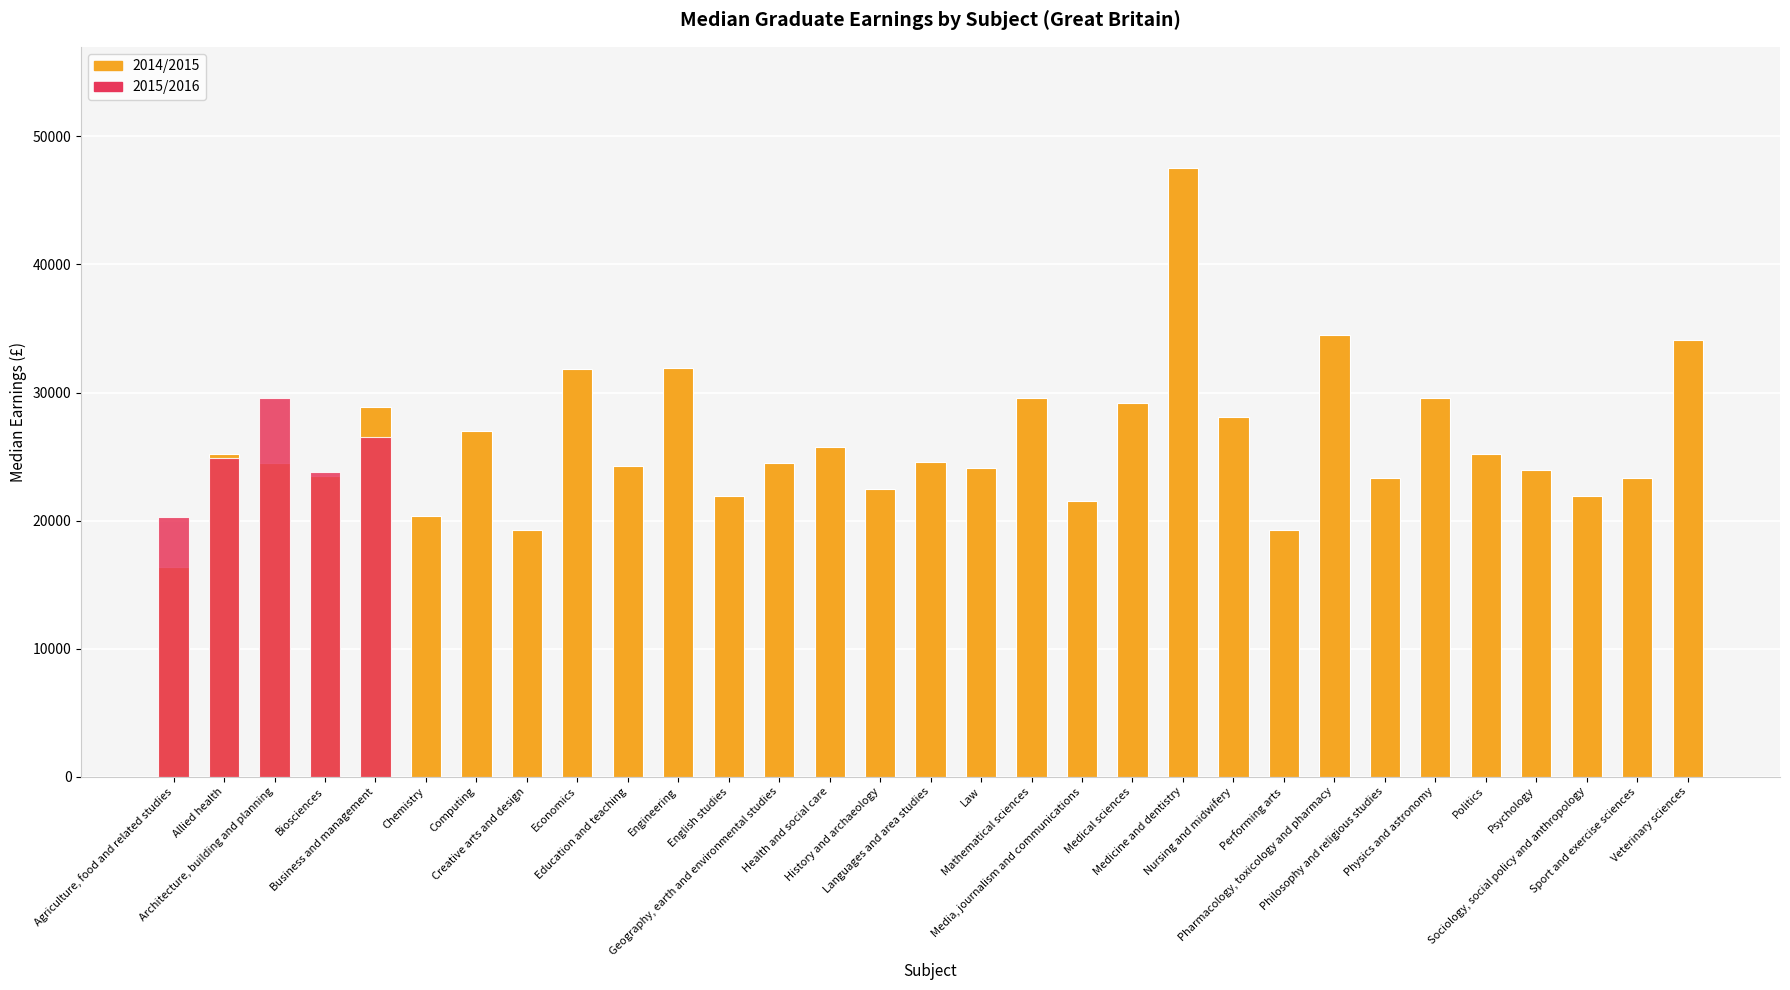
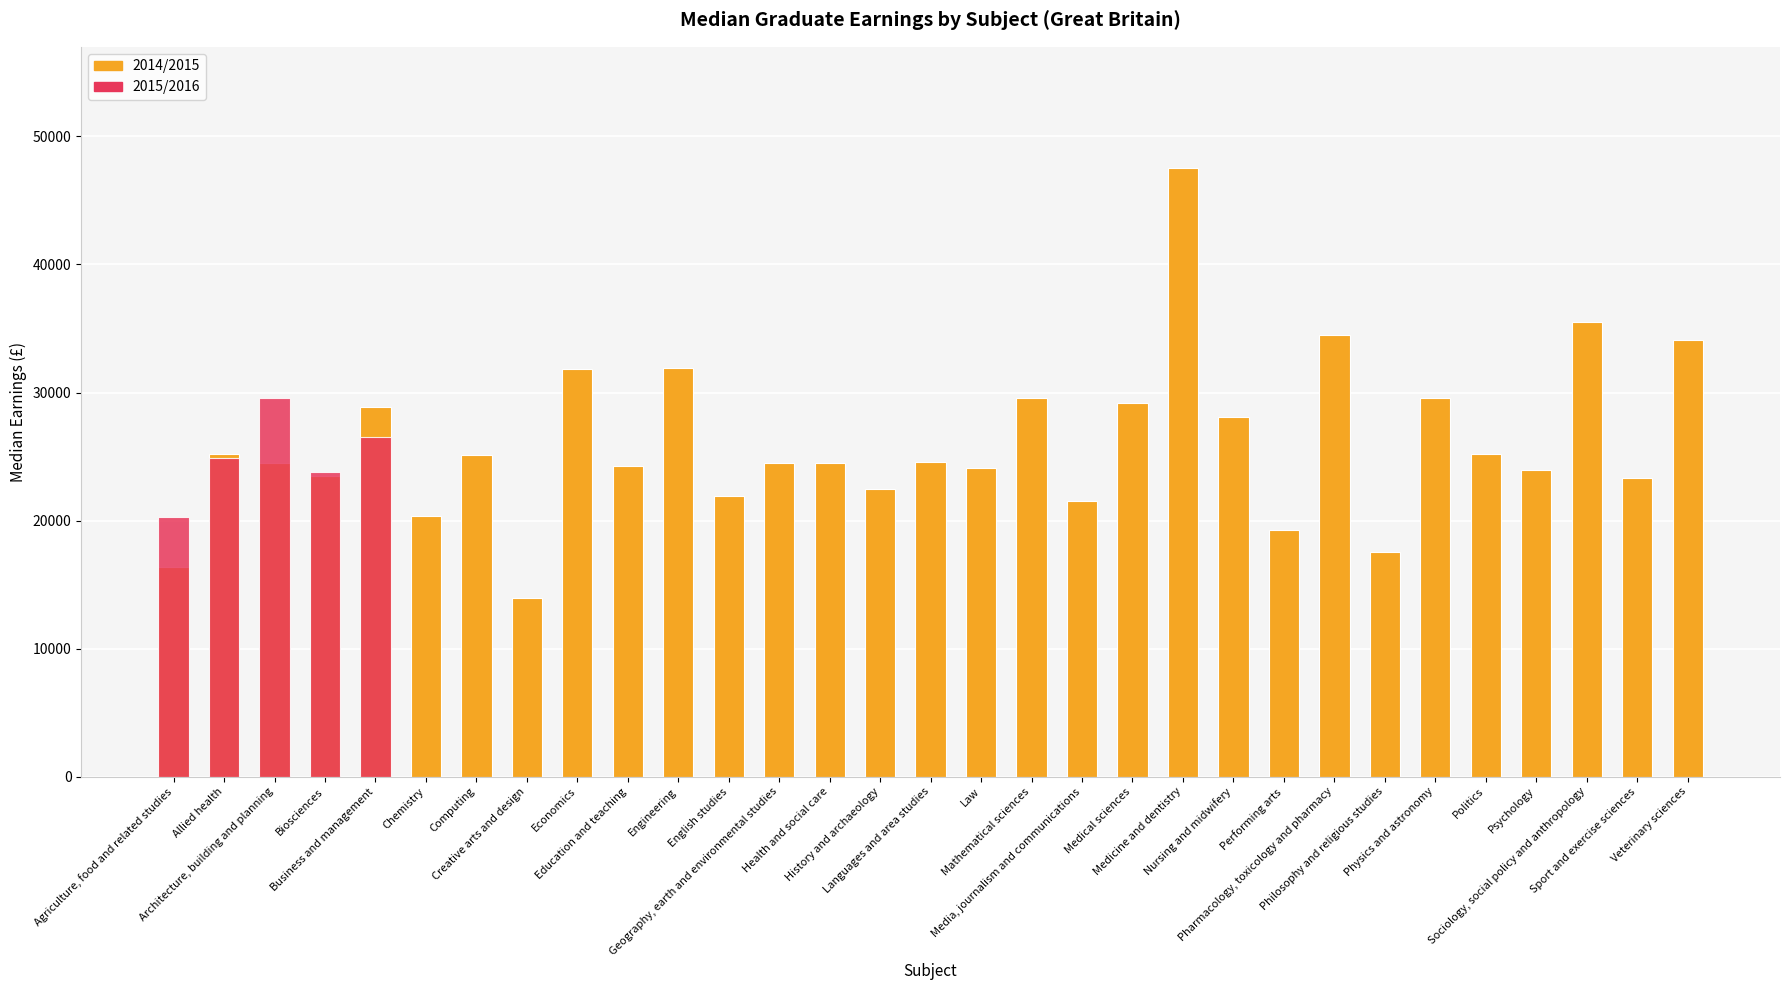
  {
    "2014/2015": {
      "Allied health": 25200,
      "Business and management": 28900,
      "Chemistry": 20300,
-     "Computing": 27000,
-     "Creative arts and design": 19300,
+     "Computing": 25100,
+     "Creative arts and design": 14000,
      "Economics": 31800,
      "Education and teaching": 24300,
      "Engineering": 32000,
      "English studies": 21900,
      "Geography, earth and environmental studies": 24500,
-     "Health and social care": 25800,
+     "Health and social care": 24500,
      "History and archaeology": 22500,
      "Languages and area studies": 24600,
      "Law": 24100,
      "Mathematical sciences": 29600,
      "Media, journalism and communications": 21500,
      "Medical sciences": 29200,
      "Medicine and dentistry": 47500,
      "Nursing and midwifery": 28100,
      "Performing arts": 19300,
      "Pharmacology, toxicology and pharmacy": 34500,
-     "Philosophy and religious studies": 23300,
+     "Philosophy and religious studies": 17500,
      "Physics and astronomy": 29600,
      "Politics": 25200,
      "Psychology": 24000,
-     "Sociology, social policy and anthropology": 21900,
+     "Sociology, social policy and anthropology": 35500,
      "Sport and exercise sciences": 23300,
      "Veterinary sciences": 34100
    },
    "2015/2016": {
      "Agriculture, food and related studies": 20300,
      "Architecture, building and planning": 29600,
      "Biosciences": 23800
    }
  }
